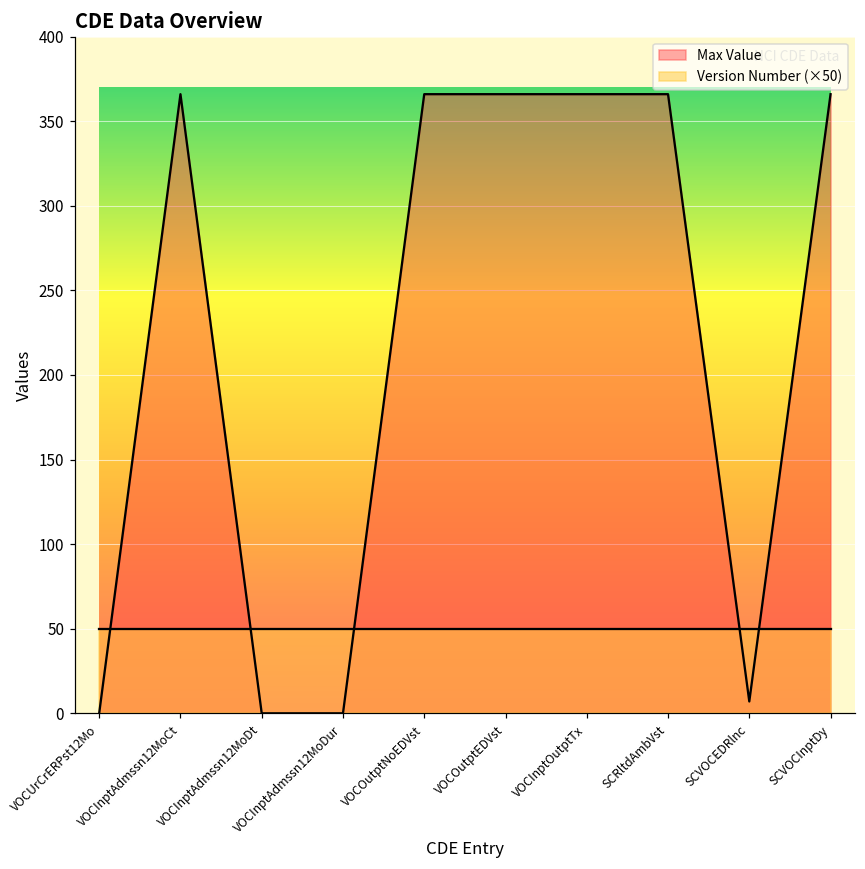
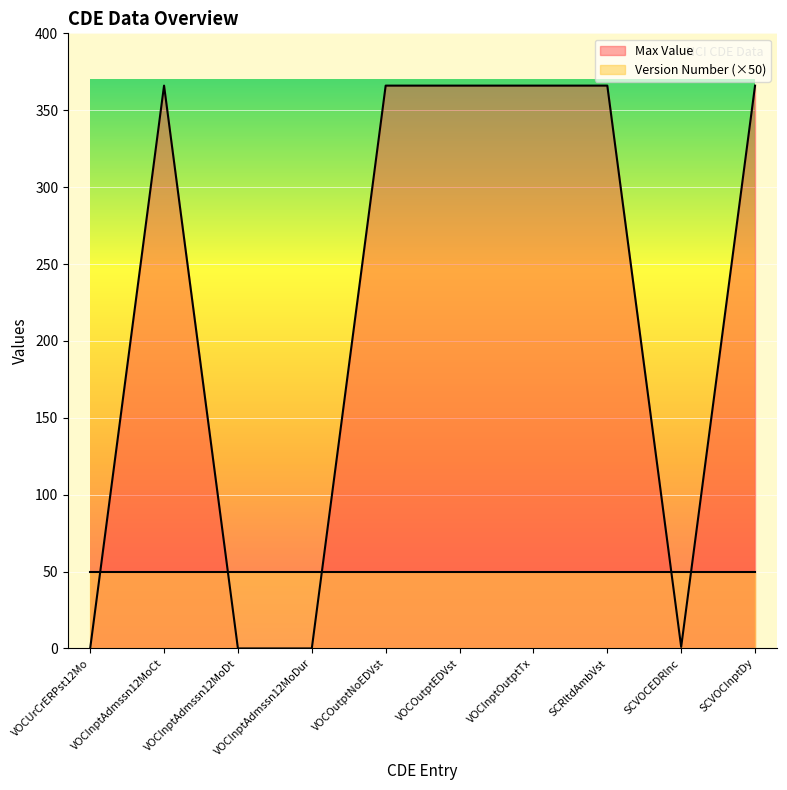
  {
    "Max Value": {
      "VOCUrCrERPst12Mo": 0,
      "VOCInptAdmssn12MoCt": 366,
      "VOCInptAdmssn12MoDt": 0,
      "VOCInptAdmssn12MoDur": 0,
      "VOCOutptNoEDVst": 366,
      "VOCOutptEDVst": 366,
      "VOCInptOutptTx": 366,
      "SCRltdAmbVst": 366,
-     "SCVOCEDRlnc": 7,
+     "SCVOCEDRlnc": 1,
      "SCVOCInptDy": 366
    },
    "Version Number (×50)": {
      "VOCUrCrERPst12Mo": 50,
      "VOCInptAdmssn12MoCt": 50,
      "VOCInptAdmssn12MoDt": 50,
      "VOCInptAdmssn12MoDur": 50,
      "VOCOutptNoEDVst": 50,
      "VOCOutptEDVst": 50,
      "VOCInptOutptTx": 50,
      "SCRltdAmbVst": 50,
      "SCVOCEDRlnc": 50,
      "SCVOCInptDy": 50
    }
  }
